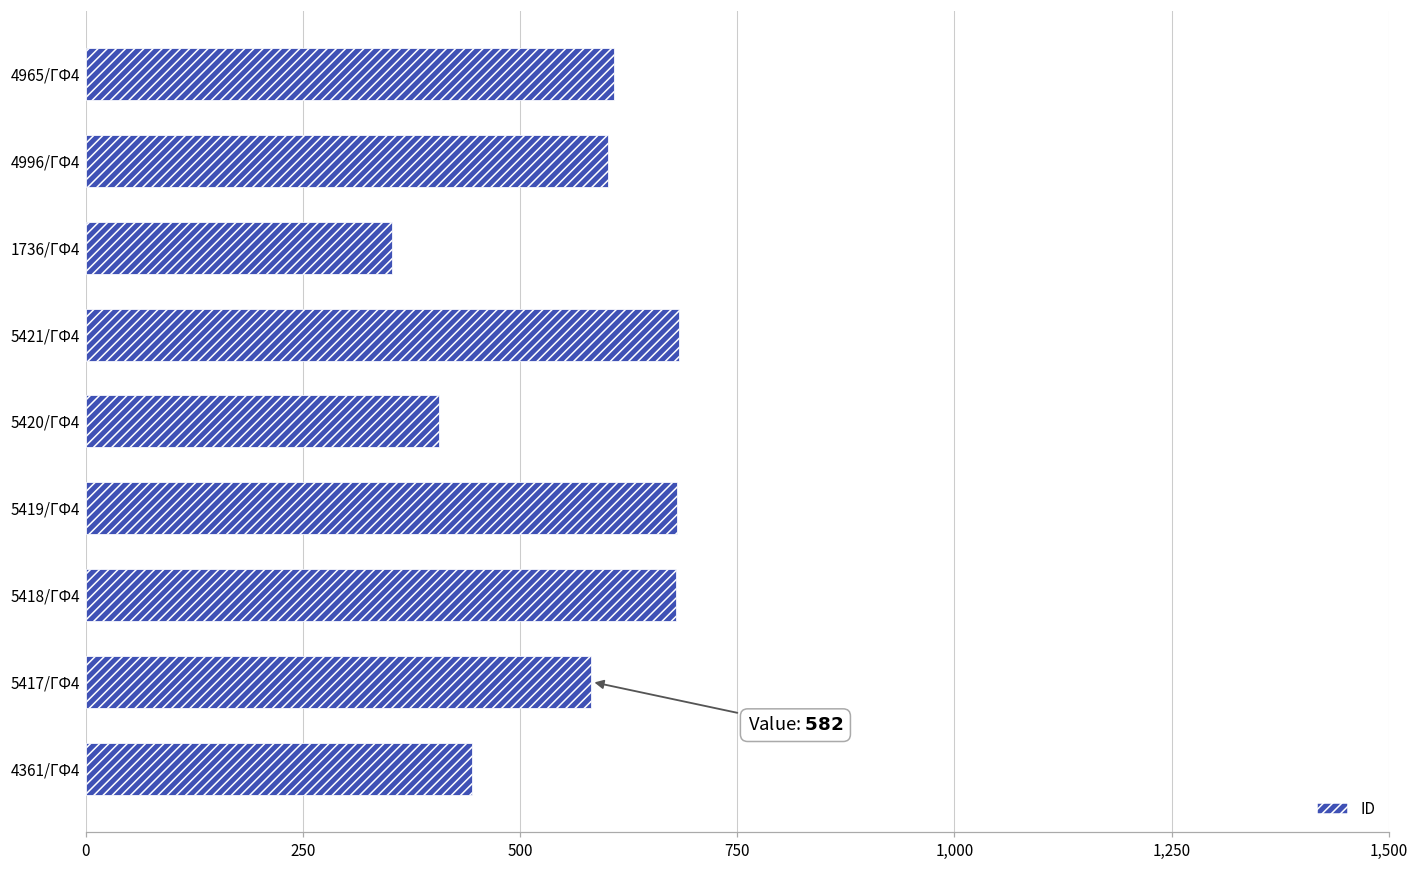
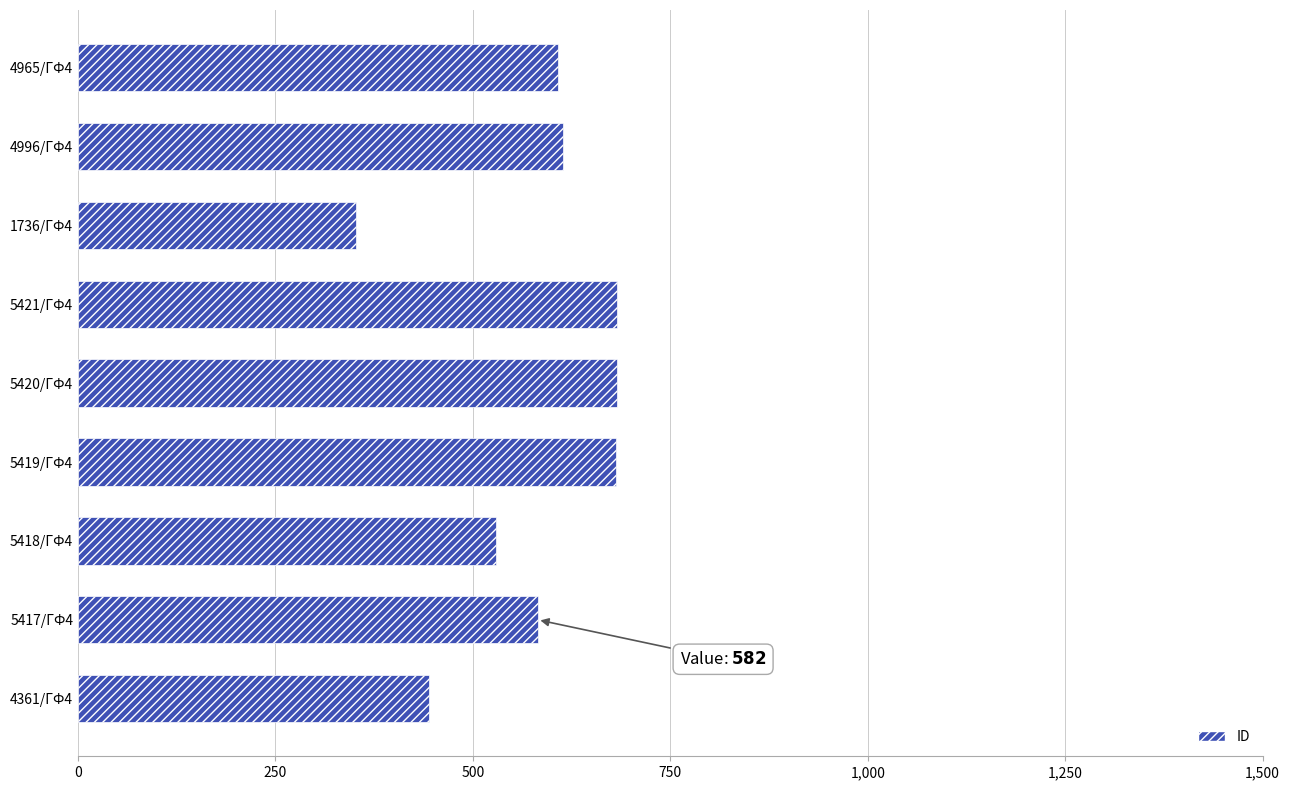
  {
    "4965/ГФ4": 610,
-   "4996/ГФ4": 600,
+   "4996/ГФ4": 610,
    "1736/ГФ4": 350,
    "5421/ГФ4": 680,
-   "5420/ГФ4": 410,
+   "5420/ГФ4": 680,
    "5419/ГФ4": 680,
-   "5418/ГФ4": 680,
+   "5418/ГФ4": 530,
    "5417/ГФ4": 580,
    "4361/ГФ4": 450
  }
